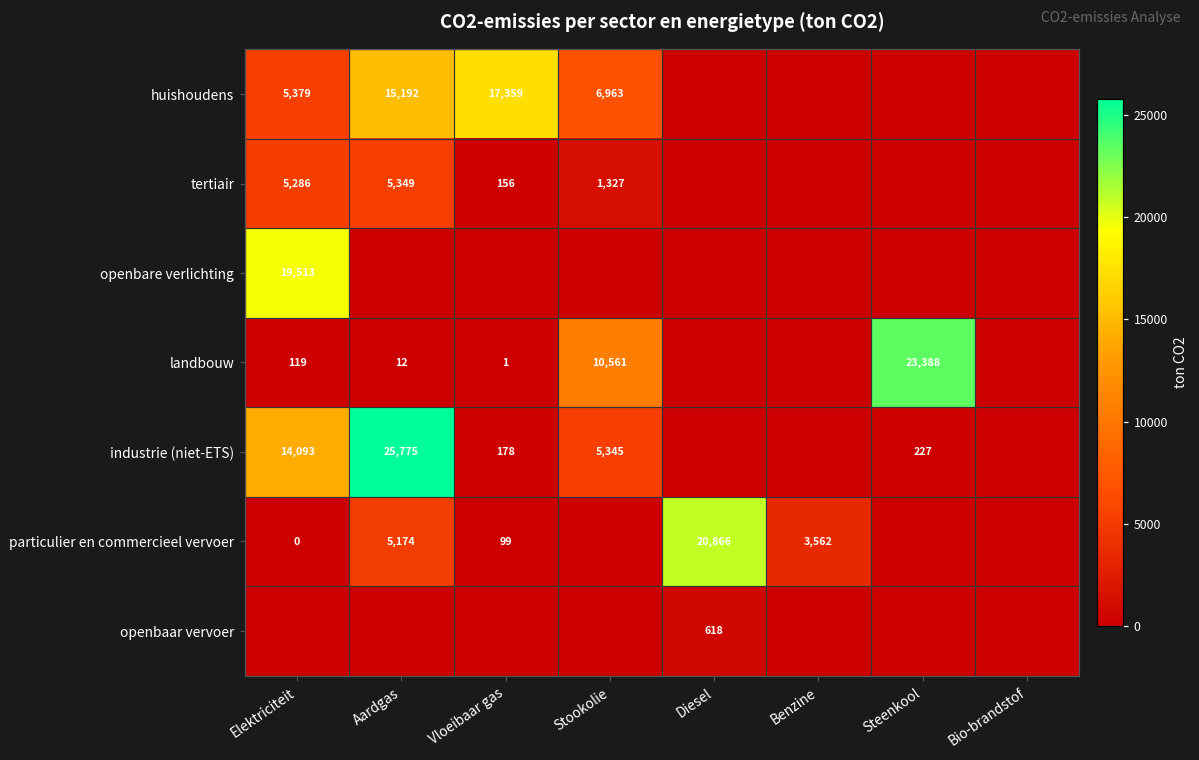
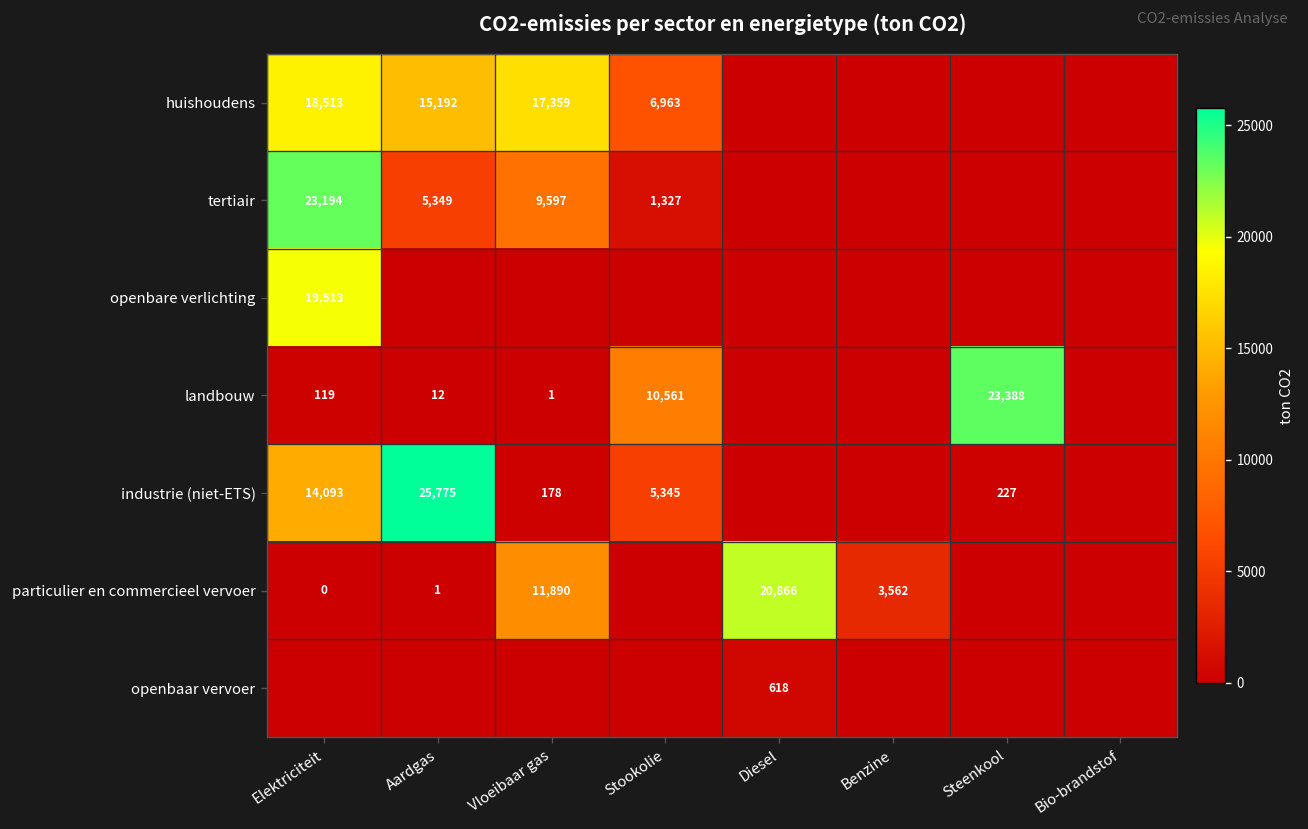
  {
    "huishoudens": {
-     "Elektriciteit": "5,379",
+     "Elektriciteit": "18,513",
      "Aardgas": "15,192",
      "Vloeibaar gas": "17,359",
      "Stookolie": "6,963"
    },
    "tertiair": {
-     "Elektriciteit": "5,286",
+     "Elektriciteit": "23,194",
      "Aardgas": "5,349",
-     "Vloeibaar gas": "156",
+     "Vloeibaar gas": "9,597",
      "Stookolie": "1,327"
    },
    "openbare verlichting": {
      "Elektriciteit": "19,513"
    },
    "landbouw": {
      "Elektriciteit": "119",
      "Aardgas": "12",
      "Vloeibaar gas": "1",
      "Stookolie": "10,561",
      "Steenkool": "23,388"
    },
    "industrie (niet-ETS)": {
      "Elektriciteit": "14,093",
      "Aardgas": "25,775",
      "Vloeibaar gas": "178",
      "Stookolie": "5,345",
      "Steenkool": "227"
    },
    "particulier en commercieel vervoer": {
      "Elektriciteit": "0",
-     "Aardgas": "5,174",
-     "Vloeibaar gas": "99",
+     "Aardgas": "1",
+     "Vloeibaar gas": "11,890",
      "Diesel": "20,866",
      "Benzine": "3,562"
    },
    "openbaar vervoer": {
      "Diesel": "618"
    }
  }
